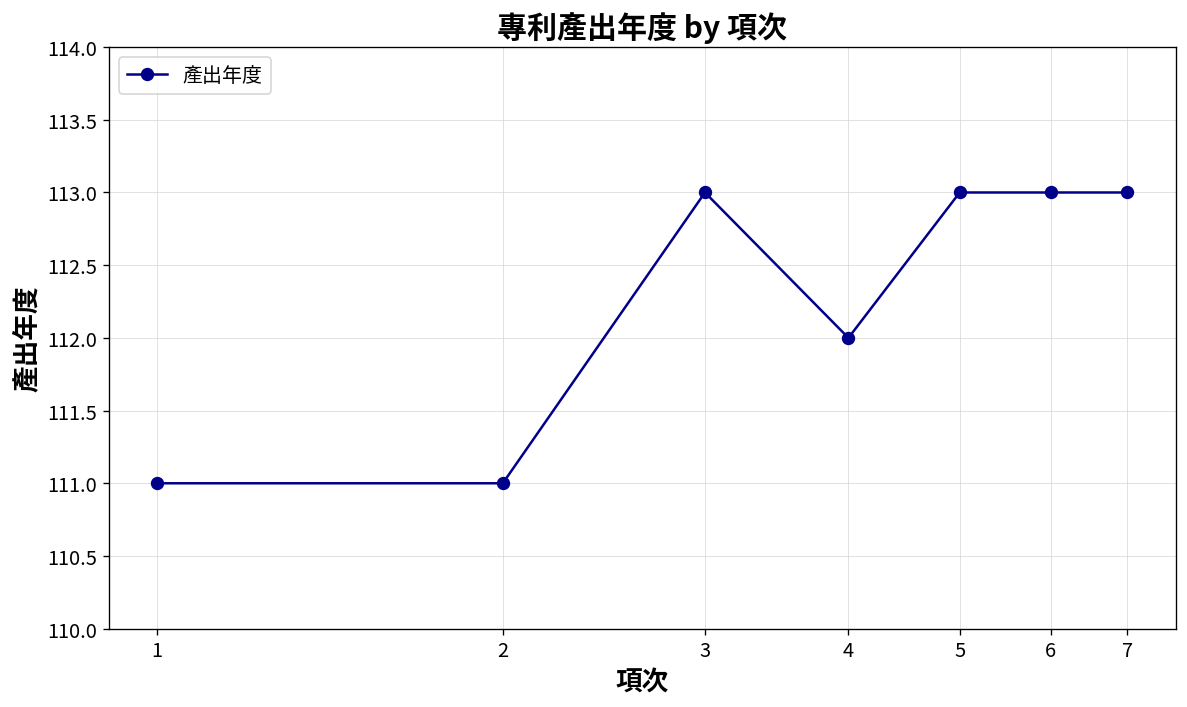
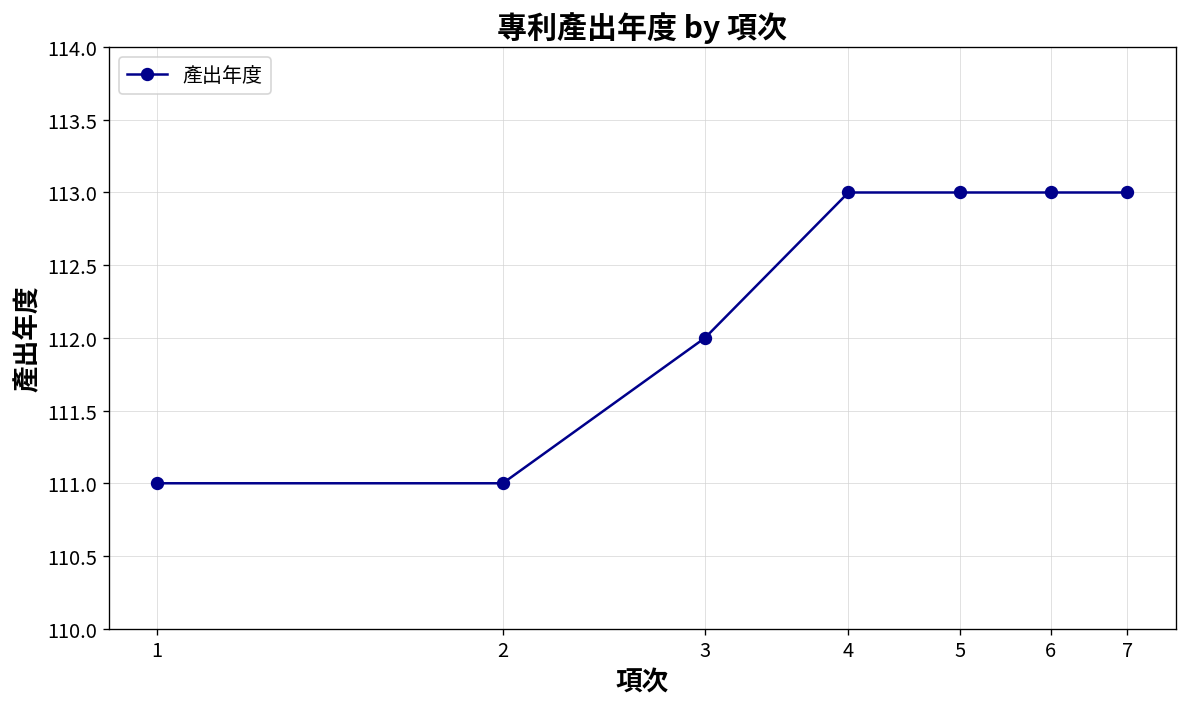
  {
    "1": 111,
    "2": 111,
-   "3": 113,
-   "4": 112,
+   "3": 112,
+   "4": 113,
    "5": 113,
    "6": 113,
    "7": 113
  }
